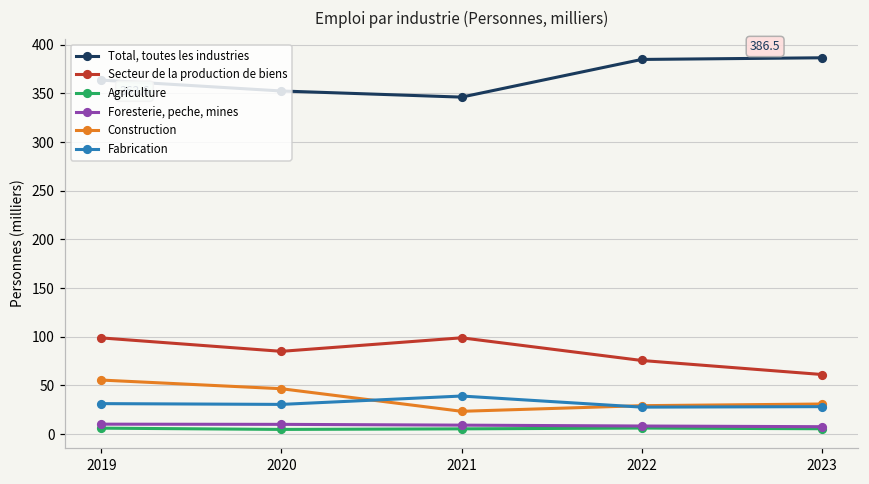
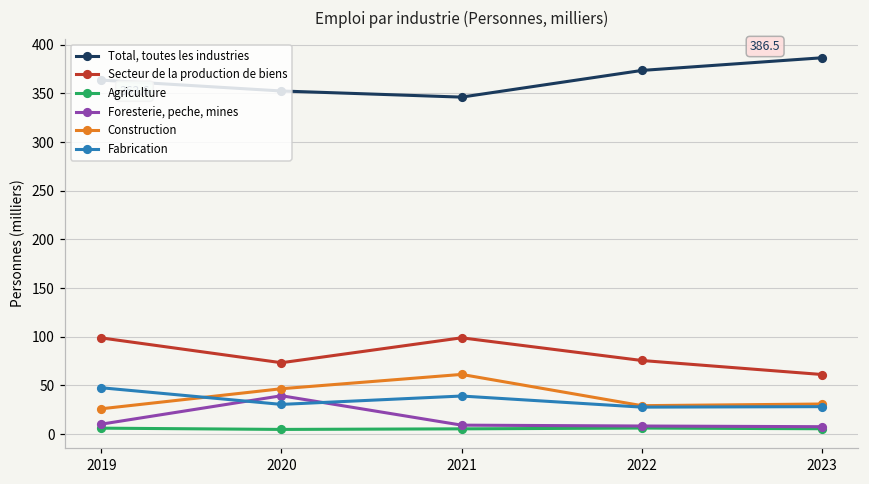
  {
    "Total, toutes les industries": {
      "2021": 350,
-     "2022": 380,
+     "2022": 370,
      "2023": 390
    },
    "Secteur de la production de biens": {
      "2019": 100,
-     "2020": 90,
+     "2020": 70,
      "2021": 100,
      "2022": 80,
      "2023": 60
    },
    "Agriculture": {
      "2019": 10,
      "2020": 0,
      "2021": 10
    },
    "Foresterie, peche, mines": {
      "2019": 10,
-     "2020": 10,
+     "2020": 40,
      "2021": 10
    },
    "Construction": {
-     "2019": 60,
+     "2019": 30,
      "2020": 50,
-     "2021": 20
+     "2021": 60
    },
    "Fabrication": {
-     "2019": 30,
+     "2019": 50,
      "2020": 30,
      "2021": 40
    }
  }
